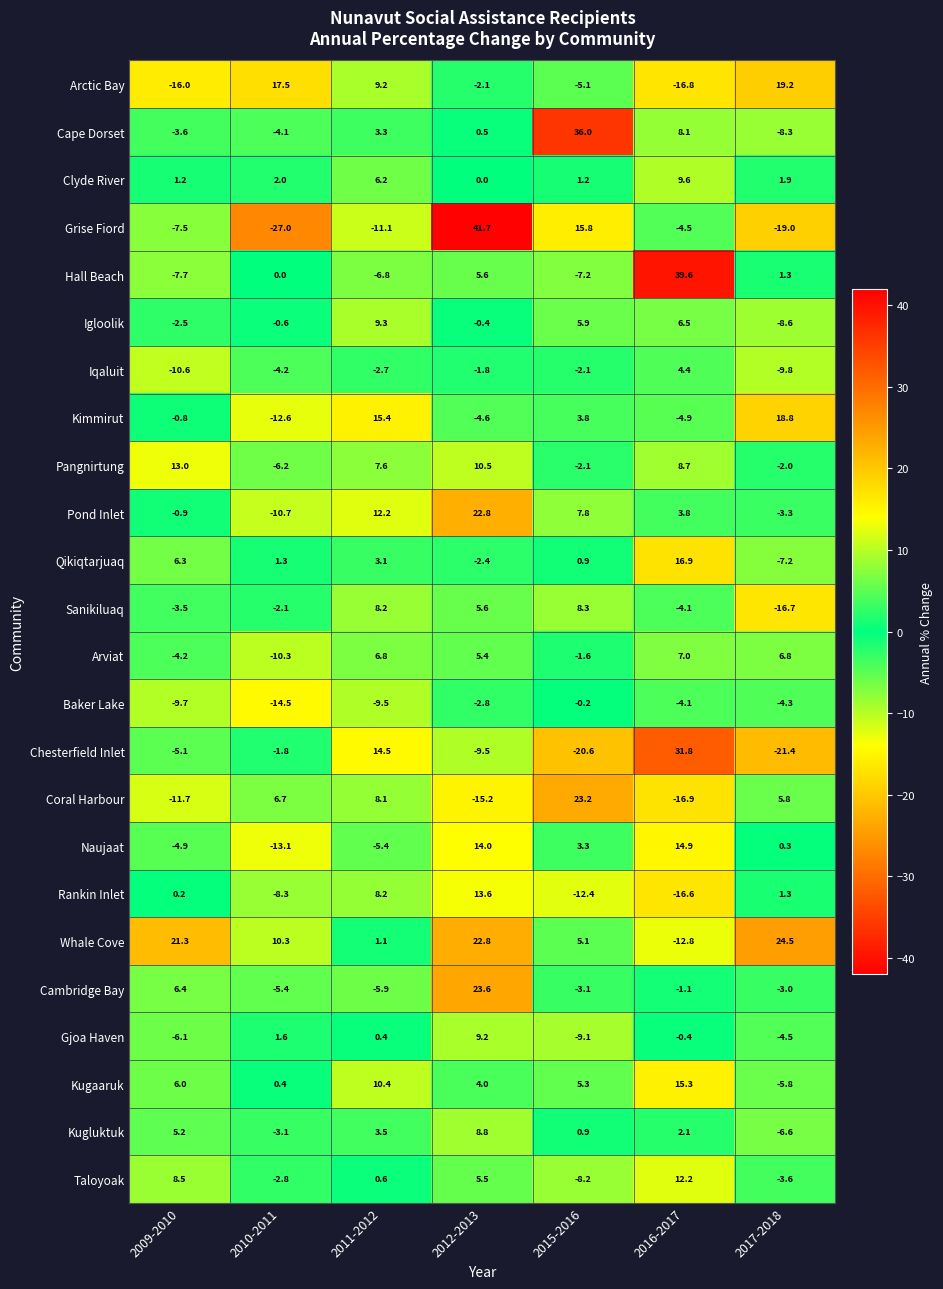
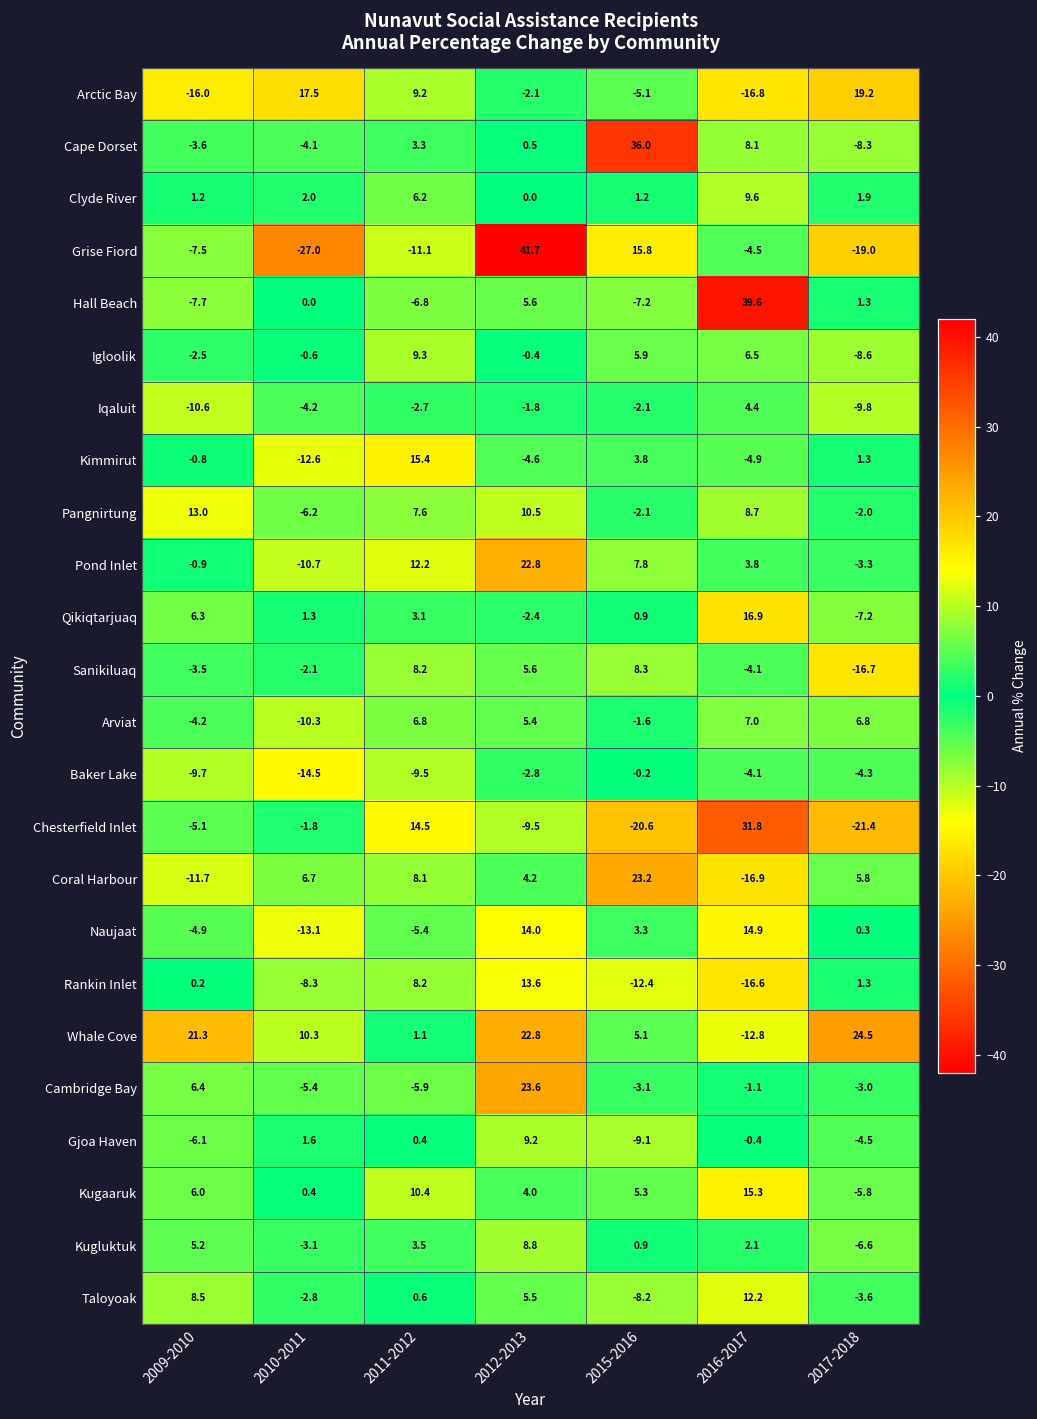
  {
    "Arctic Bay": {
      "2009-2010": -16.0,
      "2010-2011": 17.5,
      "2011-2012": 9.2,
      "2012-2013": -2.1,
      "2015-2016": -5.1,
      "2016-2017": -16.8,
      "2017-2018": 19.2
    },
    "Cape Dorset": {
      "2009-2010": -3.6,
      "2010-2011": -4.1,
      "2011-2012": 3.3,
      "2012-2013": 0.5,
      "2015-2016": 36.0,
      "2016-2017": 8.1,
      "2017-2018": -8.3
    },
    "Clyde River": {
      "2009-2010": 1.2,
      "2010-2011": 2.0,
      "2011-2012": 6.2,
      "2012-2013": 0.0,
      "2015-2016": 1.2,
      "2016-2017": 9.6,
      "2017-2018": 1.9
    },
    "Grise Fiord": {
      "2009-2010": -7.5,
      "2010-2011": -27.0,
      "2011-2012": -11.1,
      "2012-2013": 41.7,
      "2015-2016": 15.8,
      "2016-2017": -4.5,
      "2017-2018": -19.0
    },
    "Hall Beach": {
      "2009-2010": -7.7,
      "2010-2011": 0.0,
      "2011-2012": -6.8,
      "2012-2013": 5.6,
      "2015-2016": -7.2,
      "2016-2017": 39.6,
      "2017-2018": 1.3
    },
    "Igloolik": {
      "2009-2010": -2.5,
      "2010-2011": -0.6,
      "2011-2012": 9.3,
      "2012-2013": -0.4,
      "2015-2016": 5.9,
      "2016-2017": 6.5,
      "2017-2018": -8.6
    },
    "Iqaluit": {
      "2009-2010": -10.6,
      "2010-2011": -4.2,
      "2011-2012": -2.7,
      "2012-2013": -1.8,
      "2015-2016": -2.1,
      "2016-2017": 4.4,
      "2017-2018": -9.8
    },
    "Kimmirut": {
      "2009-2010": -0.8,
      "2010-2011": -12.6,
      "2011-2012": 15.4,
      "2012-2013": -4.6,
      "2015-2016": 3.8,
      "2016-2017": -4.9,
-     "2017-2018": 18.8
+     "2017-2018": 1.3
    },
    "Pangnirtung": {
      "2009-2010": 13.0,
      "2010-2011": -6.2,
      "2011-2012": 7.6,
      "2012-2013": 10.5,
      "2015-2016": -2.1,
      "2016-2017": 8.7,
      "2017-2018": -2.0
    },
    "Pond Inlet": {
      "2009-2010": -0.9,
      "2010-2011": -10.7,
      "2011-2012": 12.2,
      "2012-2013": 22.8,
      "2015-2016": 7.8,
      "2016-2017": 3.8,
      "2017-2018": -3.3
    },
    "Qikiqtarjuaq": {
      "2009-2010": 6.3,
      "2010-2011": 1.3,
      "2011-2012": 3.1,
      "2012-2013": -2.4,
      "2015-2016": 0.9,
      "2016-2017": 16.9,
      "2017-2018": -7.2
    },
    "Sanikiluaq": {
      "2009-2010": -3.5,
      "2010-2011": -2.1,
      "2011-2012": 8.2,
      "2012-2013": 5.6,
      "2015-2016": 8.3,
      "2016-2017": -4.1,
      "2017-2018": -16.7
    },
    "Arviat": {
      "2009-2010": -4.2,
      "2010-2011": -10.3,
      "2011-2012": 6.8,
      "2012-2013": 5.4,
      "2015-2016": -1.6,
      "2016-2017": 7.0,
      "2017-2018": 6.8
    },
    "Baker Lake": {
      "2009-2010": -9.7,
      "2010-2011": -14.5,
      "2011-2012": -9.5,
      "2012-2013": -2.8,
      "2015-2016": -0.2,
      "2016-2017": -4.1,
      "2017-2018": -4.3
    },
    "Chesterfield Inlet": {
      "2009-2010": -5.1,
      "2010-2011": -1.8,
      "2011-2012": 14.5,
      "2012-2013": -9.5,
      "2015-2016": -20.6,
      "2016-2017": 31.8,
      "2017-2018": -21.4
    },
    "Coral Harbour": {
      "2009-2010": -11.7,
      "2010-2011": 6.7,
      "2011-2012": 8.1,
-     "2012-2013": -15.2,
+     "2012-2013": 4.2,
      "2015-2016": 23.2,
      "2016-2017": -16.9,
      "2017-2018": 5.8
    },
    "Naujaat": {
      "2009-2010": -4.9,
      "2010-2011": -13.1,
      "2011-2012": -5.4,
      "2012-2013": 14.0,
      "2015-2016": 3.3,
      "2016-2017": 14.9,
      "2017-2018": 0.3
    },
    "Rankin Inlet": {
      "2009-2010": 0.2,
      "2010-2011": -8.3,
      "2011-2012": 8.2,
      "2012-2013": 13.6,
      "2015-2016": -12.4,
      "2016-2017": -16.6,
      "2017-2018": 1.3
    },
    "Whale Cove": {
      "2009-2010": 21.3,
      "2010-2011": 10.3,
      "2011-2012": 1.1,
      "2012-2013": 22.8,
      "2015-2016": 5.1,
      "2016-2017": -12.8,
      "2017-2018": 24.5
    },
    "Cambridge Bay": {
      "2009-2010": 6.4,
      "2010-2011": -5.4,
      "2011-2012": -5.9,
      "2012-2013": 23.6,
      "2015-2016": -3.1,
      "2016-2017": -1.1,
      "2017-2018": -3.0
    },
    "Gjoa Haven": {
      "2009-2010": -6.1,
      "2010-2011": 1.6,
      "2011-2012": 0.4,
      "2012-2013": 9.2,
      "2015-2016": -9.1,
      "2016-2017": -0.4,
      "2017-2018": -4.5
    },
    "Kugaaruk": {
      "2009-2010": 6.0,
      "2010-2011": 0.4,
      "2011-2012": 10.4,
      "2012-2013": 4.0,
      "2015-2016": 5.3,
      "2016-2017": 15.3,
      "2017-2018": -5.8
    },
    "Kugluktuk": {
      "2009-2010": 5.2,
      "2010-2011": -3.1,
      "2011-2012": 3.5,
      "2012-2013": 8.8,
      "2015-2016": 0.9,
      "2016-2017": 2.1,
      "2017-2018": -6.6
    },
    "Taloyoak": {
      "2009-2010": 8.5,
      "2010-2011": -2.8,
      "2011-2012": 0.6,
      "2012-2013": 5.5,
      "2015-2016": -8.2,
      "2016-2017": 12.2,
      "2017-2018": -3.6
    }
  }
